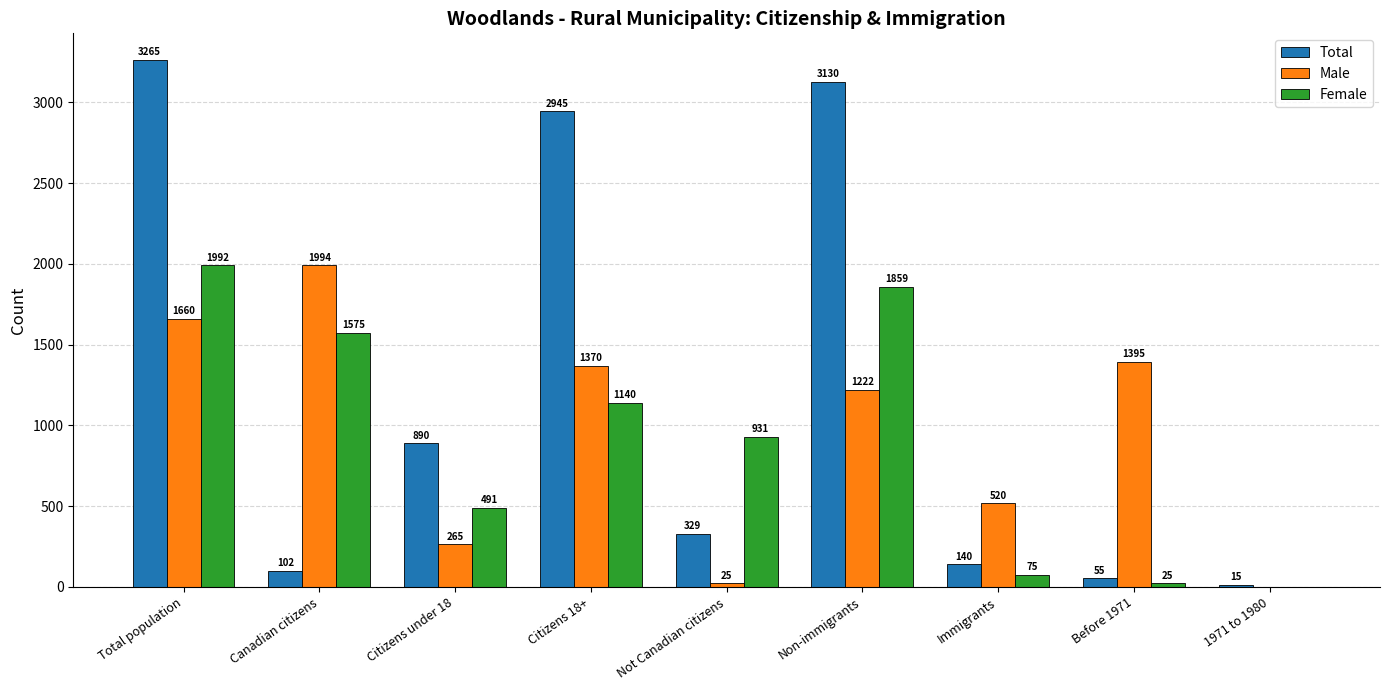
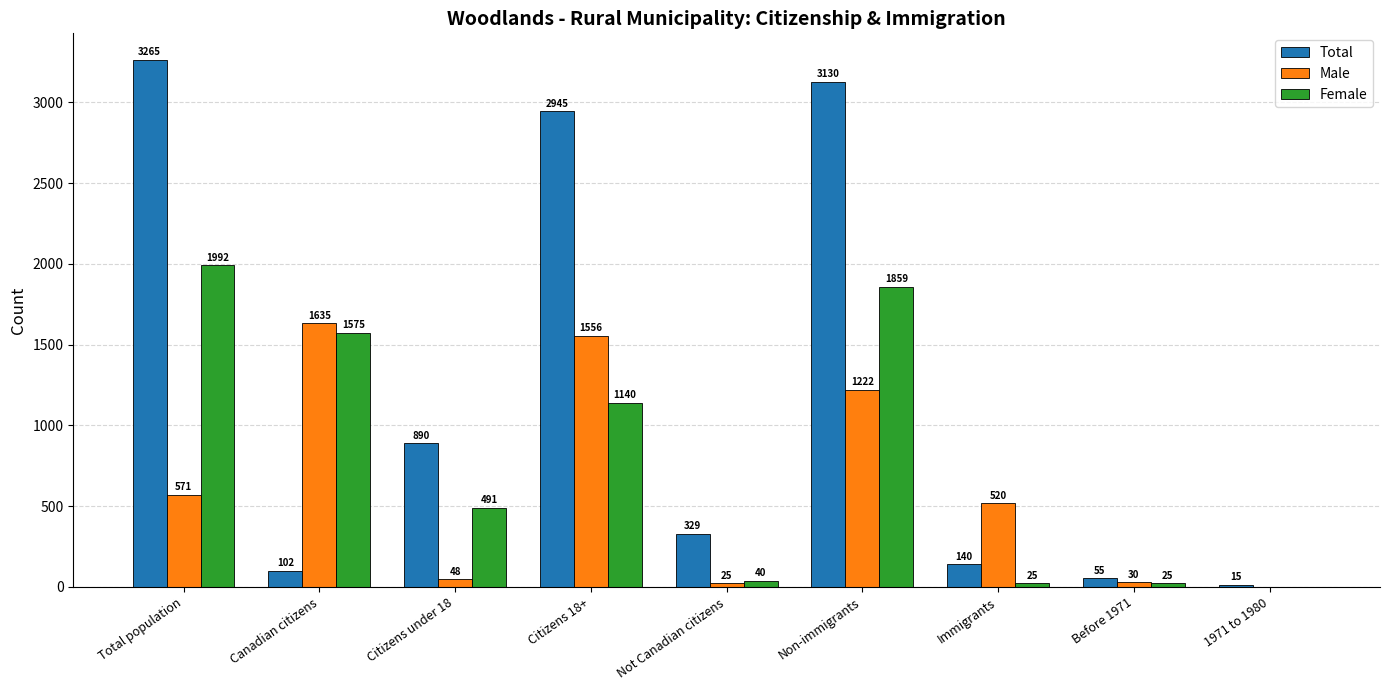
  {
    "Total": {
      "Total population": 3265,
      "Canadian citizens": 102,
      "Citizens under 18": 890,
      "Citizens 18+": 2945,
      "Not Canadian citizens": 329,
      "Non-immigrants": 3130,
      "Immigrants": 140,
      "Before 1971": 55,
      "1971 to 1980": 15
    },
    "Male": {
-     "Total population": 1660,
-     "Canadian citizens": 1994,
-     "Citizens under 18": 265,
-     "Citizens 18+": 1370,
+     "Total population": 571,
+     "Canadian citizens": 1635,
+     "Citizens under 18": 48,
+     "Citizens 18+": 1556,
      "Not Canadian citizens": 25,
      "Non-immigrants": 1222,
      "Immigrants": 520,
-     "Before 1971": 1395
+     "Before 1971": 30
    },
    "Female": {
      "Total population": 1992,
      "Canadian citizens": 1575,
      "Citizens under 18": 491,
      "Citizens 18+": 1140,
-     "Not Canadian citizens": 931,
+     "Not Canadian citizens": 40,
      "Non-immigrants": 1859,
-     "Immigrants": 75,
+     "Immigrants": 25,
      "Before 1971": 25
    }
  }
